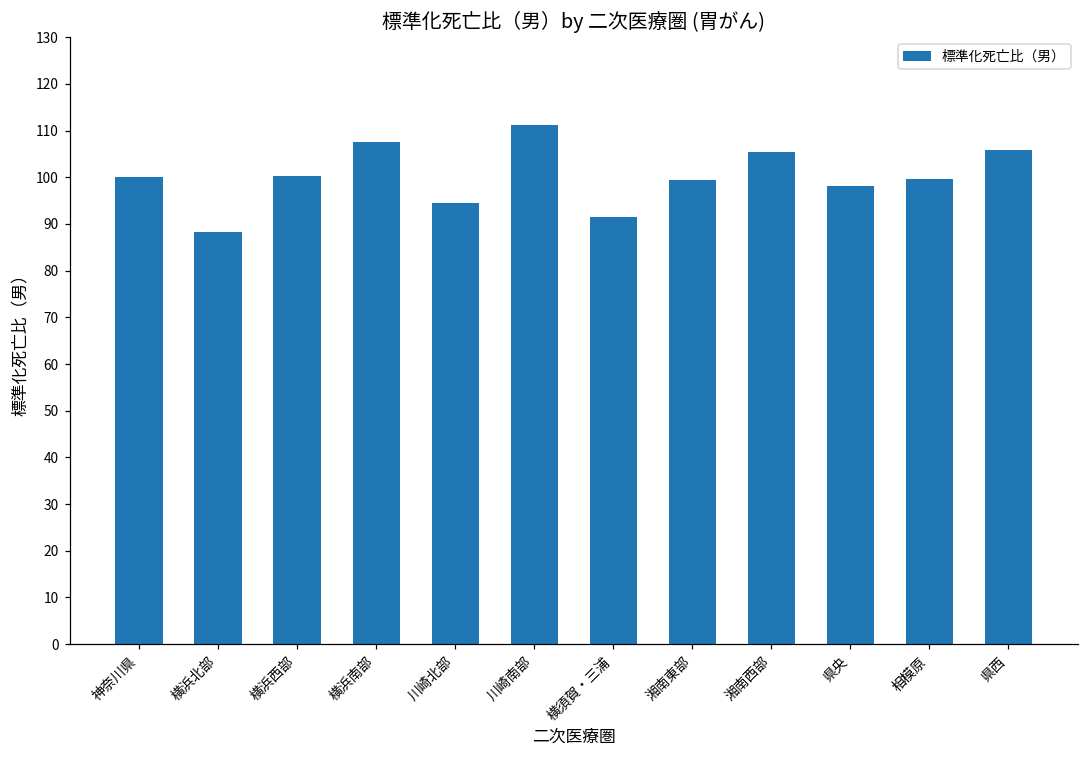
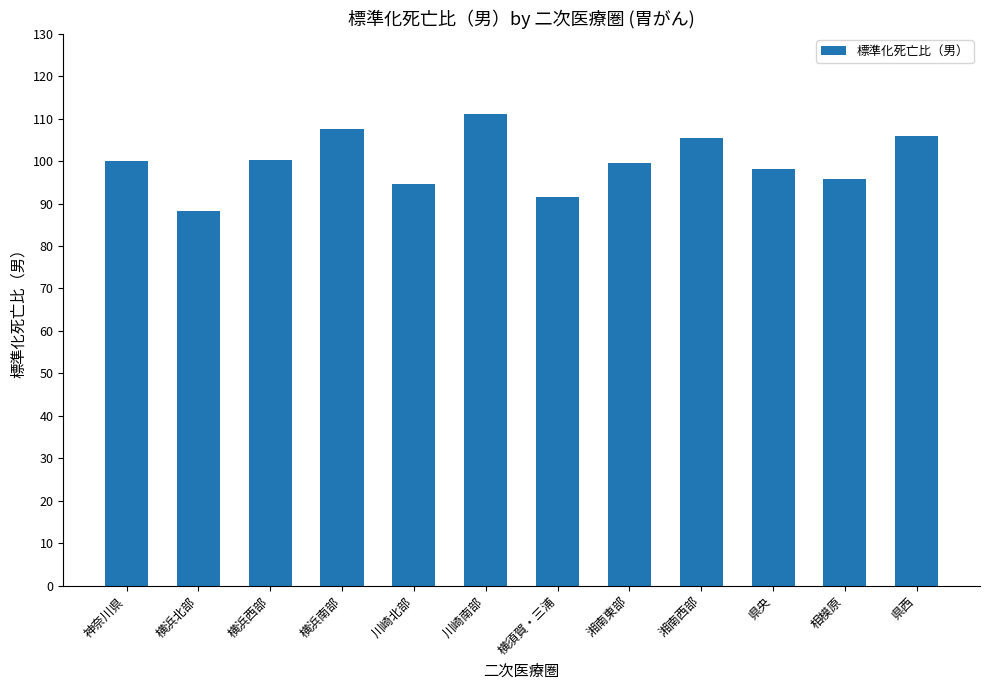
  {
    "神奈川県": 100,
    "横浜北部": 88,
    "横浜西部": 100,
    "横浜南部": 108,
    "川崎北部": 95,
    "川崎南部": 111,
    "横須賀・三浦": 92,
    "湘南東部": 100,
    "湘南西部": 105,
    "県央": 98,
-   "相模原": 100,
+   "相模原": 96,
    "県西": 106
  }
